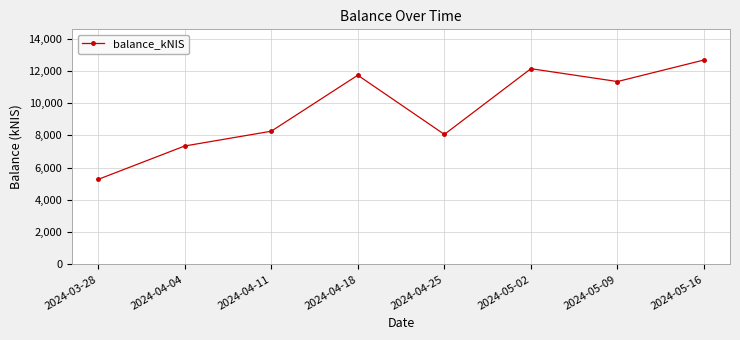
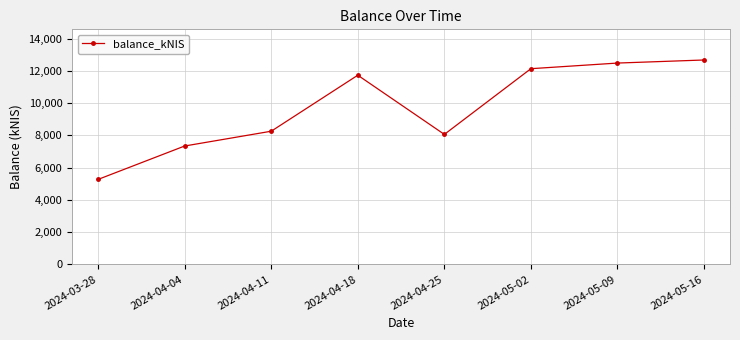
  {
    "2024-03-28": "5,300",
    "2024-04-04": "7,300",
    "2024-04-11": "8,300",
    "2024-04-18": "11,700",
    "2024-04-25": "8,100",
    "2024-05-02": "12,100",
-   "2024-05-09": "11,300",
+   "2024-05-09": "12,500",
    "2024-05-16": "12,700"
  }
